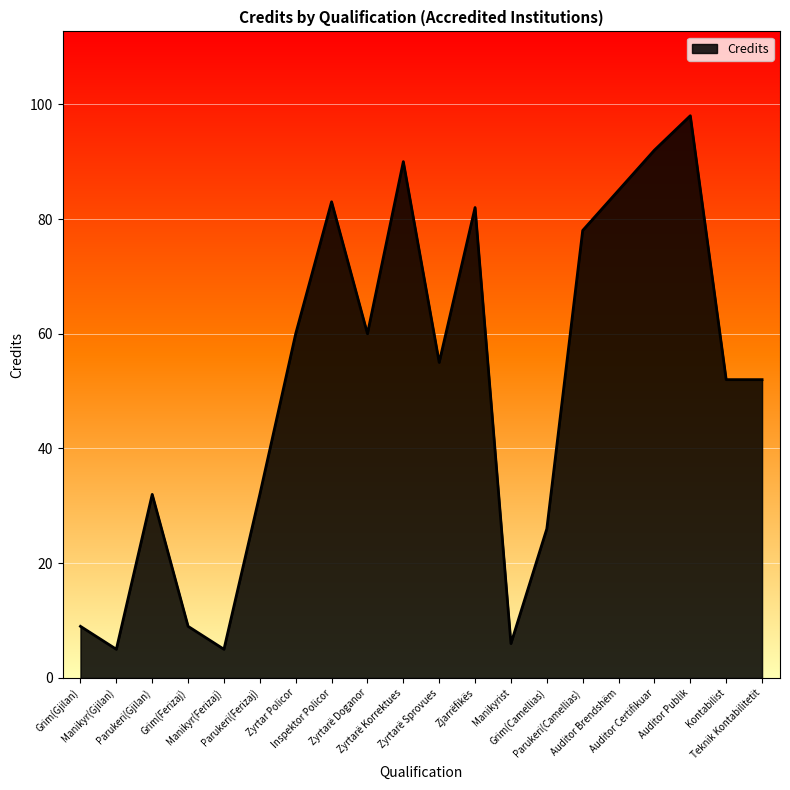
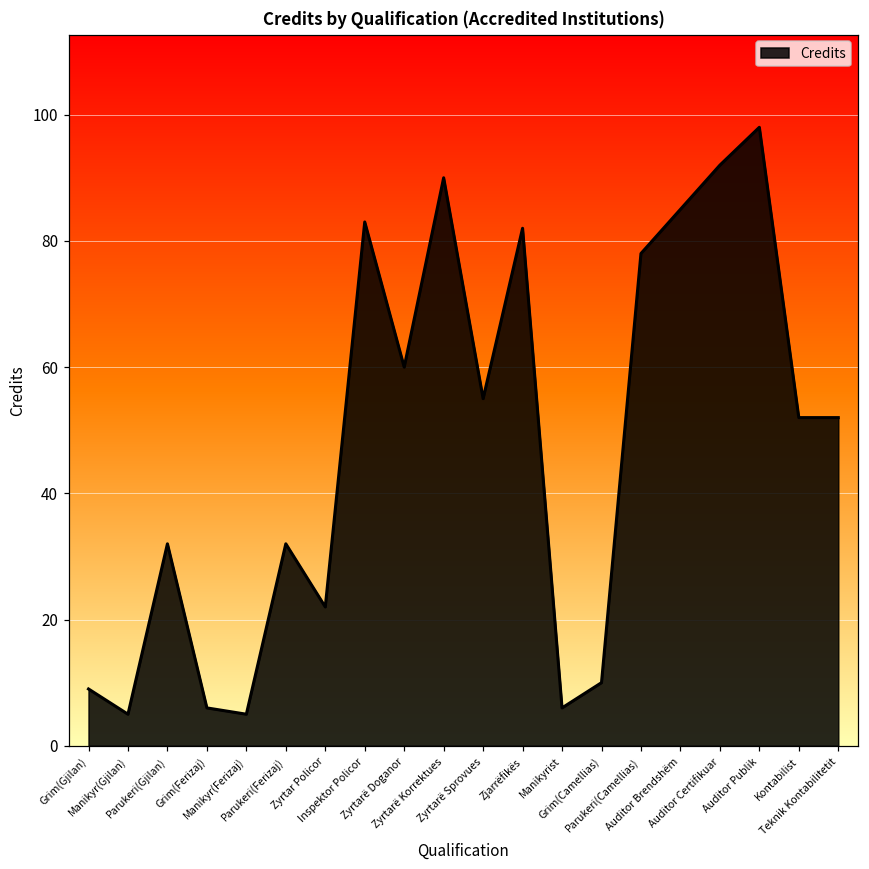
  {
    "Grim(Gjilan)": 9,
    "Manikyr(Gjilan)": 5,
    "Parukeri(Gjilan)": 32,
-   "Grim(Ferizaj)": 9,
+   "Grim(Ferizaj)": 6,
    "Manikyr(Ferizaj)": 5,
    "Parukeri(Ferizaj)": 32,
-   "Zyrtar Policor": 60,
+   "Zyrtar Policor": 22,
    "Inspektor Policor": 83,
    "Zyrtarë Doganor": 60,
    "Zyrtarë Korrektues": 90,
    "Zyrtarë Sprovues": 55,
    "Zjarrëfikës": 82,
    "Manikyrist": 6,
-   "Grim(Camellias)": 26,
+   "Grim(Camellias)": 10,
    "Parukeri(Camellias)": 78,
    "Auditor Brendshëm": 85,
    "Auditor Certifikuar": 92,
    "Auditor Publik": 98,
    "Kontabilist": 52,
    "Teknik Kontabilitetit": 52
  }
